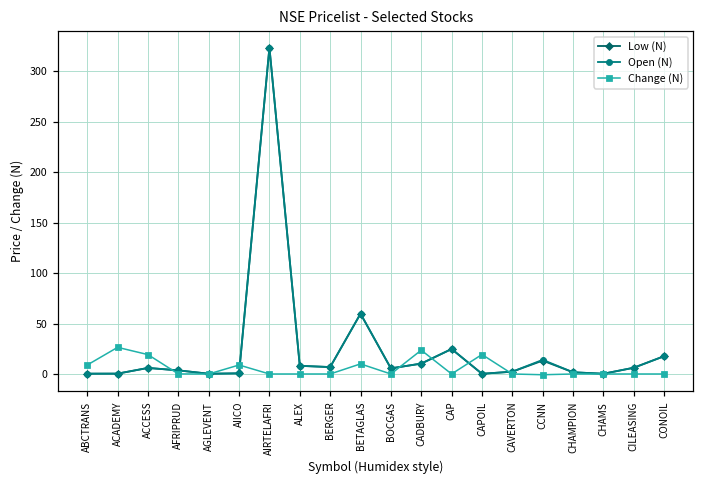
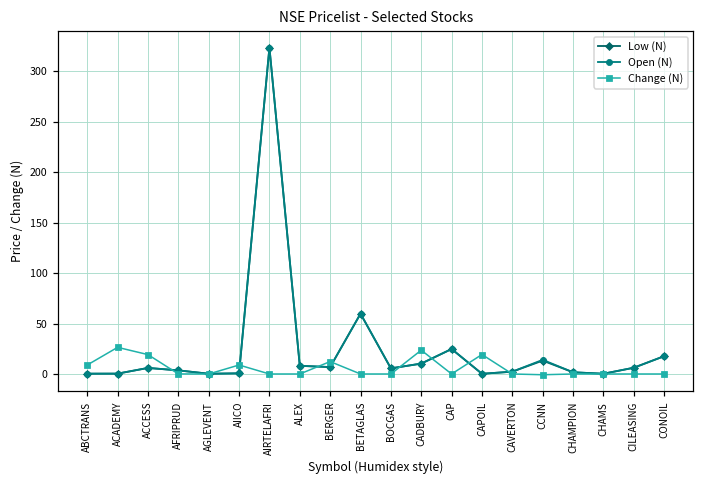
  {
    "Change (N)": {
      "ABCTRANS": 10,
      "ACADEMY": 30,
      "ACCESS": 20,
      "AFRIPRUD": 0,
      "AIICO": 10,
      "AIRTELAFRI": 0,
      "ALEX": 0,
-     "BERGER": 0,
-     "BETAGLAS": 10,
+     "BERGER": 10,
+     "BETAGLAS": 0,
      "BOCGAS": 0,
      "CADBURY": 20,
      "CAP": 0,
      "CAPOIL": 20,
      "CCNN": 0,
      "CILEASING": 0,
      "CONOIL": 0
    }
  }
